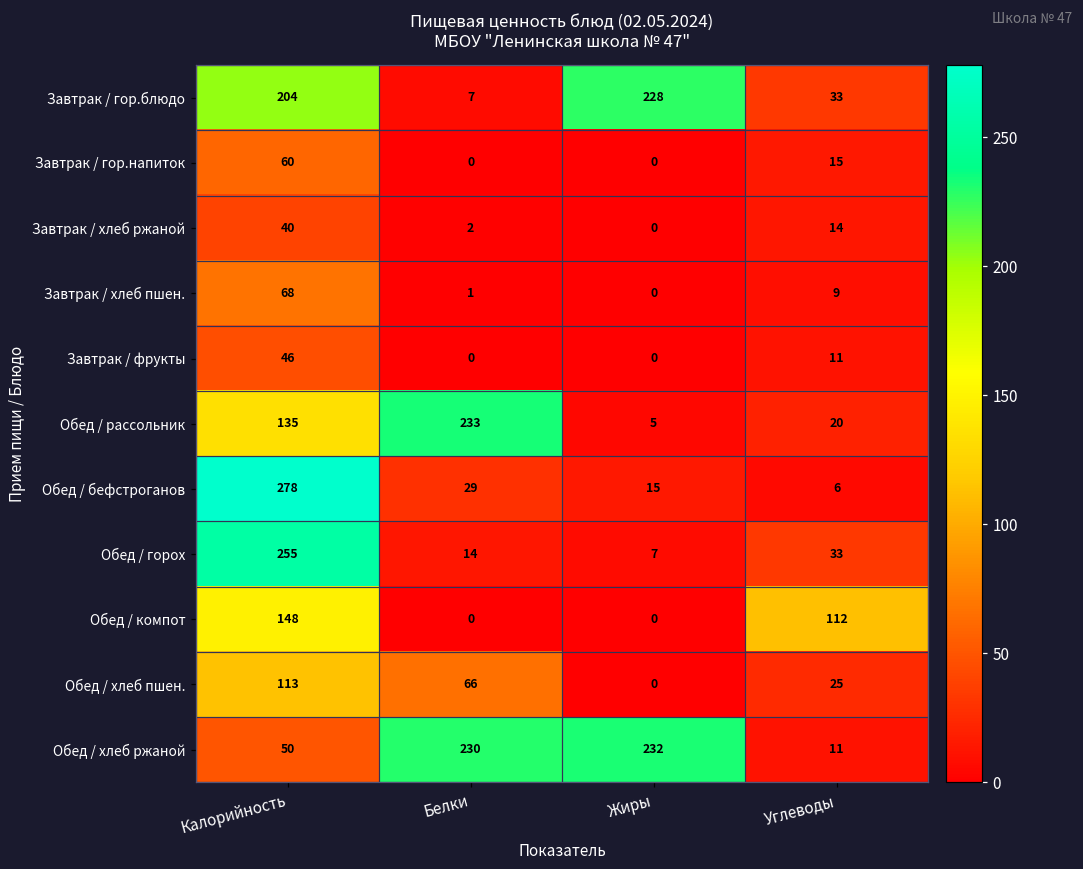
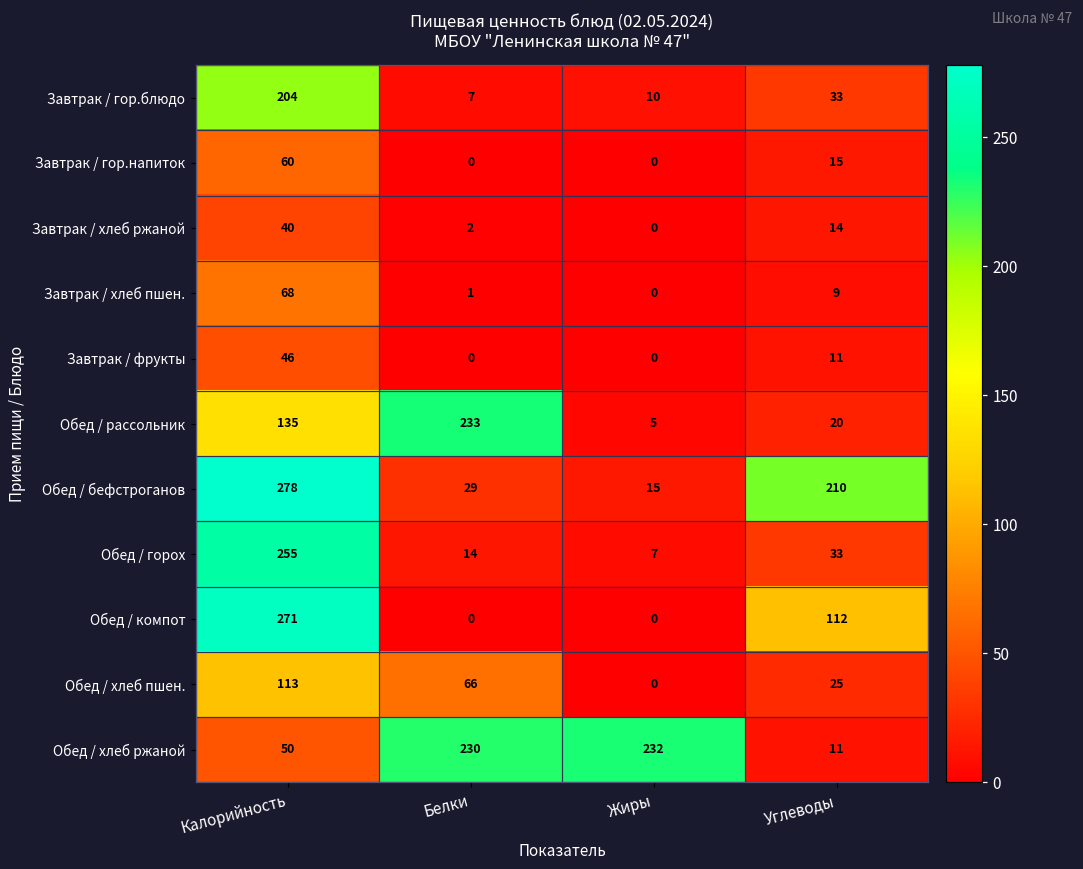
  {
    "Завтрак / гор.блюдо": {
      "Калорийность": 204,
      "Белки": 7,
-     "Жиры": 228,
+     "Жиры": 10,
      "Углеводы": 33
    },
    "Завтрак / гор.напиток": {
      "Калорийность": 60,
      "Белки": 0,
      "Жиры": 0,
      "Углеводы": 15
    },
    "Завтрак / хлеб ржаной": {
      "Калорийность": 40,
      "Белки": 2,
      "Жиры": 0,
      "Углеводы": 14
    },
    "Завтрак / хлеб пшен.": {
      "Калорийность": 68,
      "Белки": 1,
      "Жиры": 0,
      "Углеводы": 9
    },
    "Завтрак / фрукты": {
      "Калорийность": 46,
      "Белки": 0,
      "Жиры": 0,
      "Углеводы": 11
    },
    "Обед / рассольник": {
      "Калорийность": 135,
      "Белки": 233,
      "Жиры": 5,
      "Углеводы": 20
    },
    "Обед / бефстроганов": {
      "Калорийность": 278,
      "Белки": 29,
      "Жиры": 15,
-     "Углеводы": 6
+     "Углеводы": 210
    },
    "Обед / горох": {
      "Калорийность": 255,
      "Белки": 14,
      "Жиры": 7,
      "Углеводы": 33
    },
    "Обед / компот": {
-     "Калорийность": 148,
+     "Калорийность": 271,
      "Белки": 0,
      "Жиры": 0,
      "Углеводы": 112
    },
    "Обед / хлеб пшен.": {
      "Калорийность": 113,
      "Белки": 66,
      "Жиры": 0,
      "Углеводы": 25
    },
    "Обед / хлеб ржаной": {
      "Калорийность": 50,
      "Белки": 230,
      "Жиры": 232,
      "Углеводы": 11
    }
  }
